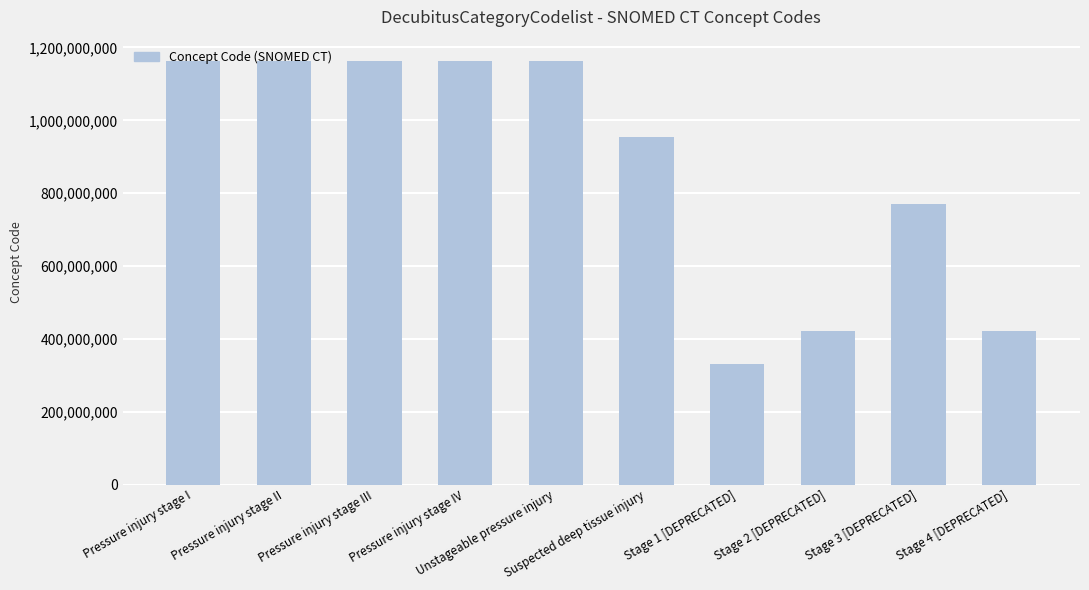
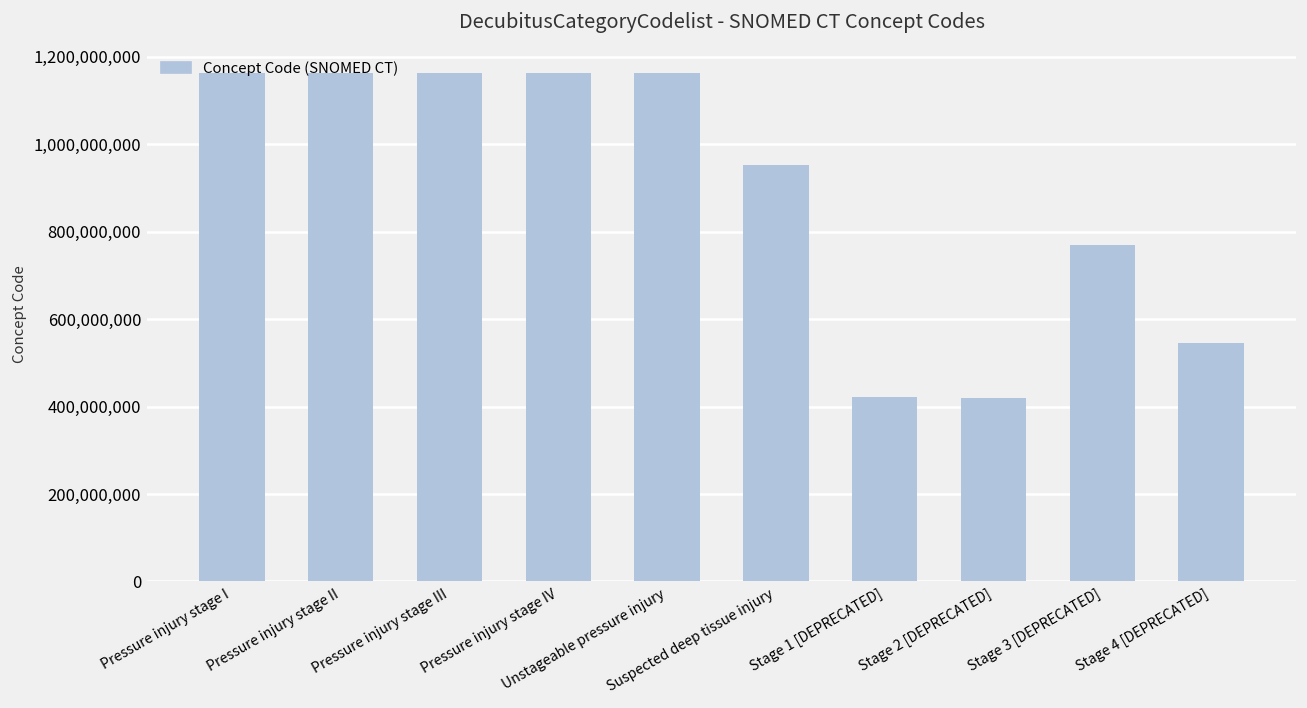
  {
    "Pressure injury stage I": "1,160,000,000",
    "Pressure injury stage II": "1,160,000,000",
    "Pressure injury stage III": "1,160,000,000",
    "Pressure injury stage IV": "1,160,000,000",
    "Unstageable pressure injury": "1,160,000,000",
    "Suspected deep tissue injury": "950,000,000",
-   "Stage 1 [DEPRECATED]": "330,000,000",
+   "Stage 1 [DEPRECATED]": "420,000,000",
    "Stage 2 [DEPRECATED]": "420,000,000",
    "Stage 3 [DEPRECATED]": "770,000,000",
-   "Stage 4 [DEPRECATED]": "420,000,000"
+   "Stage 4 [DEPRECATED]": "550,000,000"
  }
